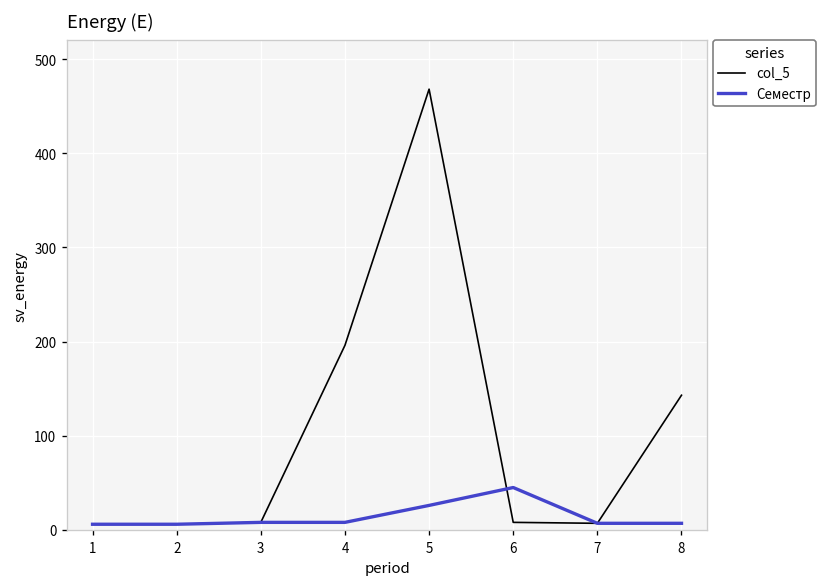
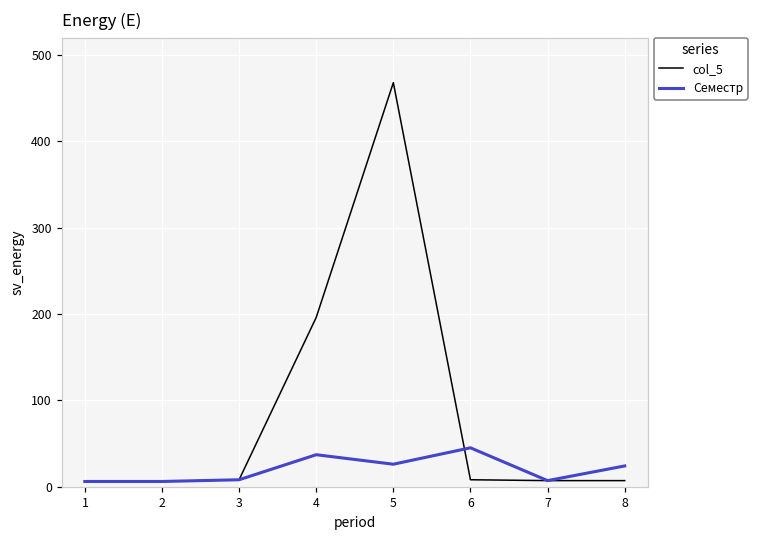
  {
    "col_5": {
      "4": 200,
      "5": 470,
      "6": 10,
-     "8": 140
+     "8": 10
    },
    "Семестр": {
-     "4": 10,
+     "4": 40,
      "5": 30,
      "6": 50,
-     "8": 10
+     "8": 20
    }
  }
